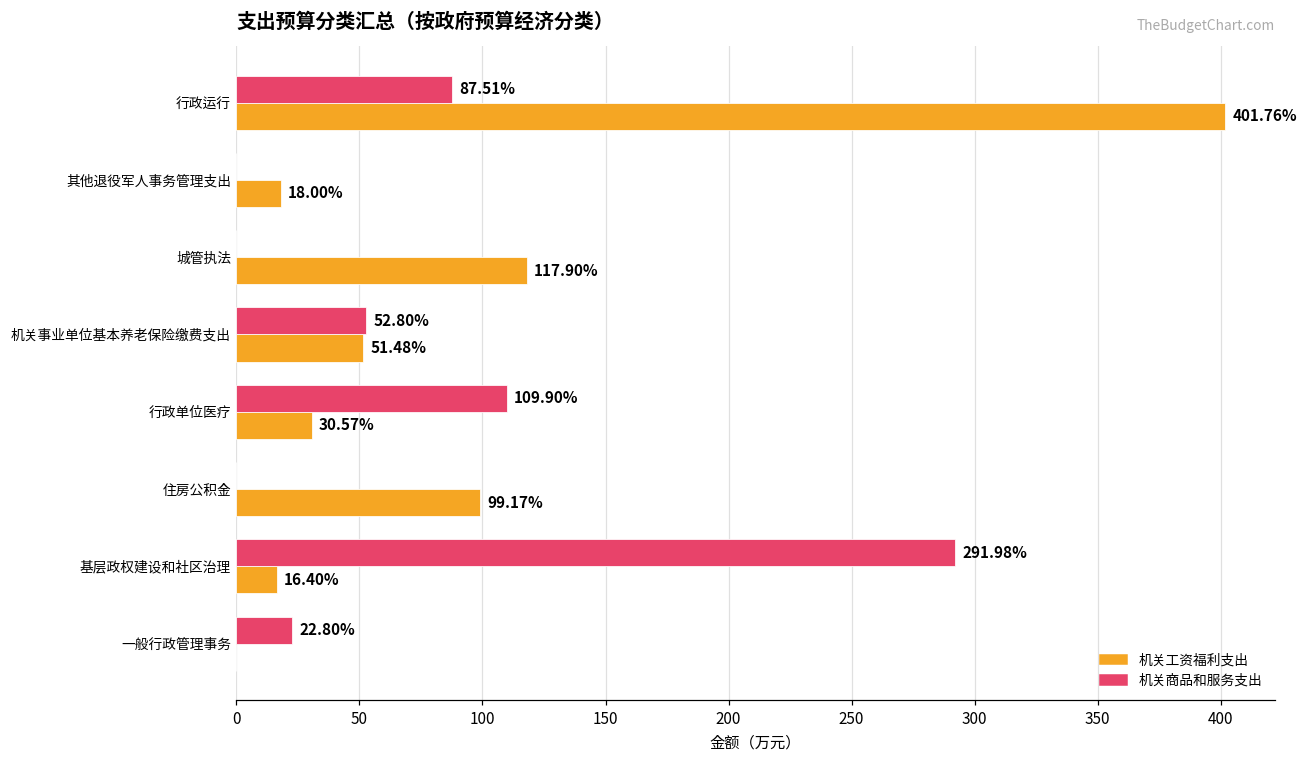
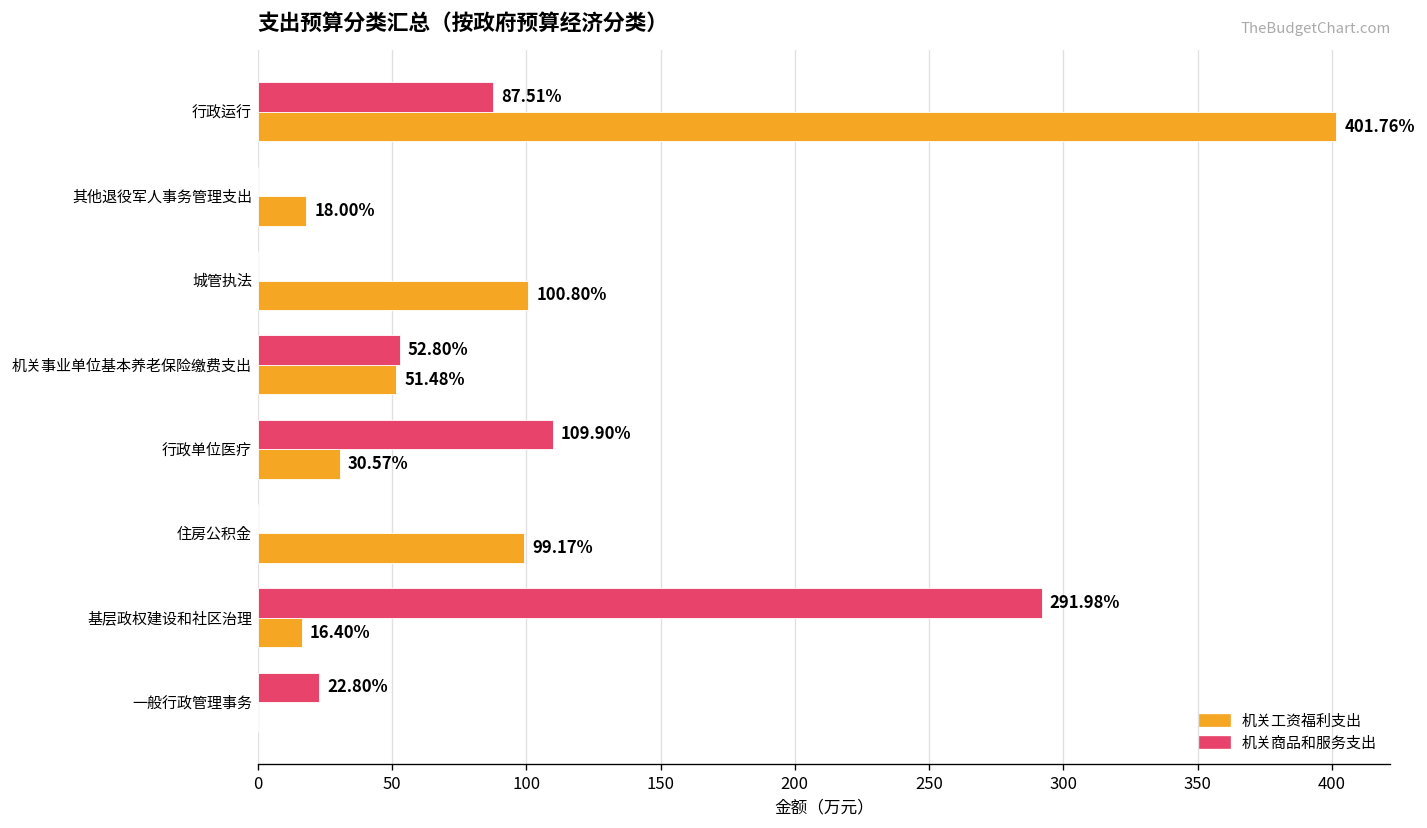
  {
    "机关工资福利支出": {
      "行政运行": "401.76%",
      "其他退役军人事务管理支出": "18.00%",
-     "城管执法": "117.90%",
+     "城管执法": "100.80%",
      "机关事业单位基本养老保险缴费支出": "51.48%",
      "行政单位医疗": "30.57%",
      "住房公积金": "99.17%",
      "基层政权建设和社区治理": "16.40%"
    },
    "机关商品和服务支出": {
      "行政运行": "87.51%",
      "机关事业单位基本养老保险缴费支出": "52.80%",
      "行政单位医疗": "109.90%",
      "基层政权建设和社区治理": "291.98%",
      "一般行政管理事务": "22.80%"
    }
  }
